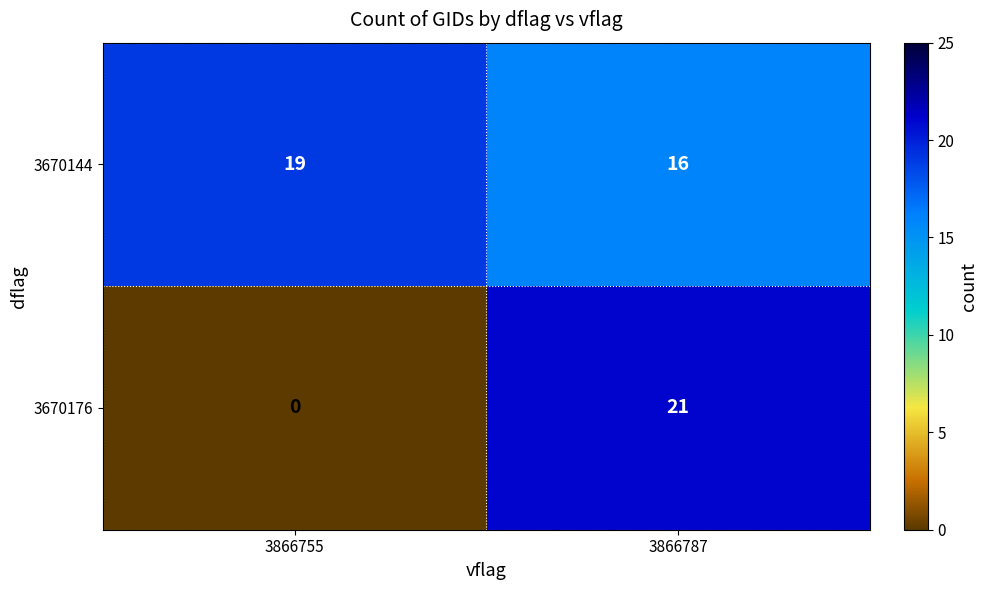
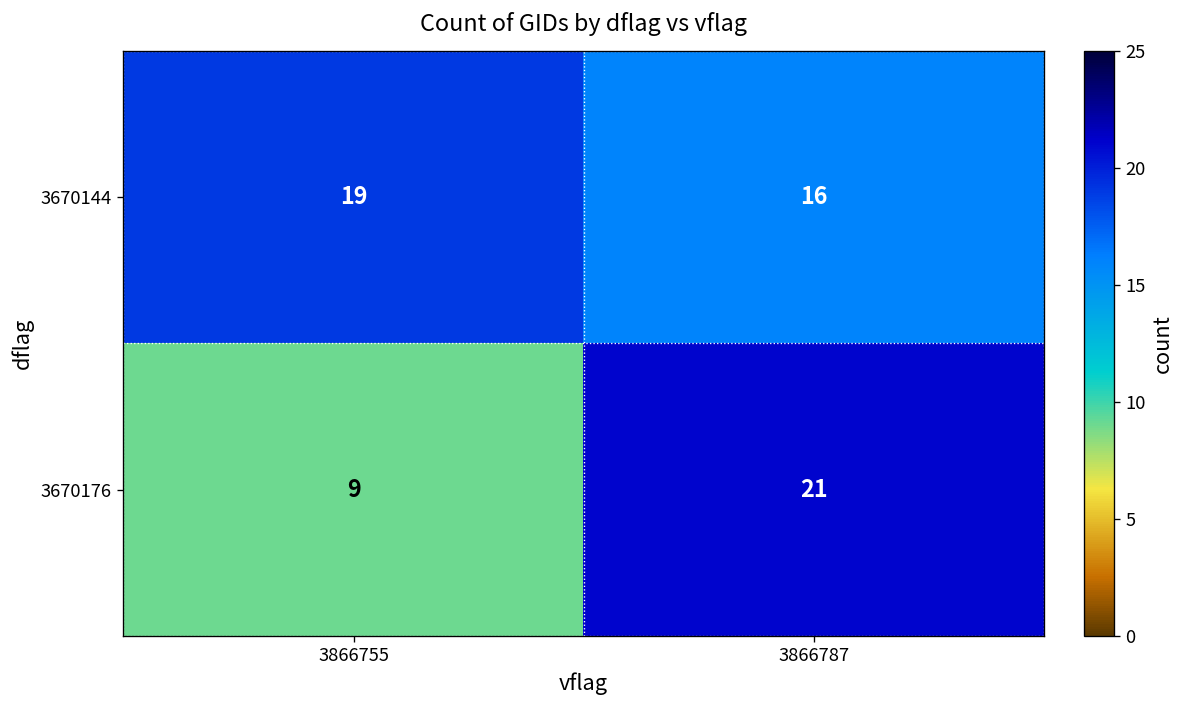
  {
    "3670144": {
      "3866755": 19,
      "3866787": 16
    },
    "3670176": {
-     "3866755": 0,
+     "3866755": 9,
      "3866787": 21
    }
  }
